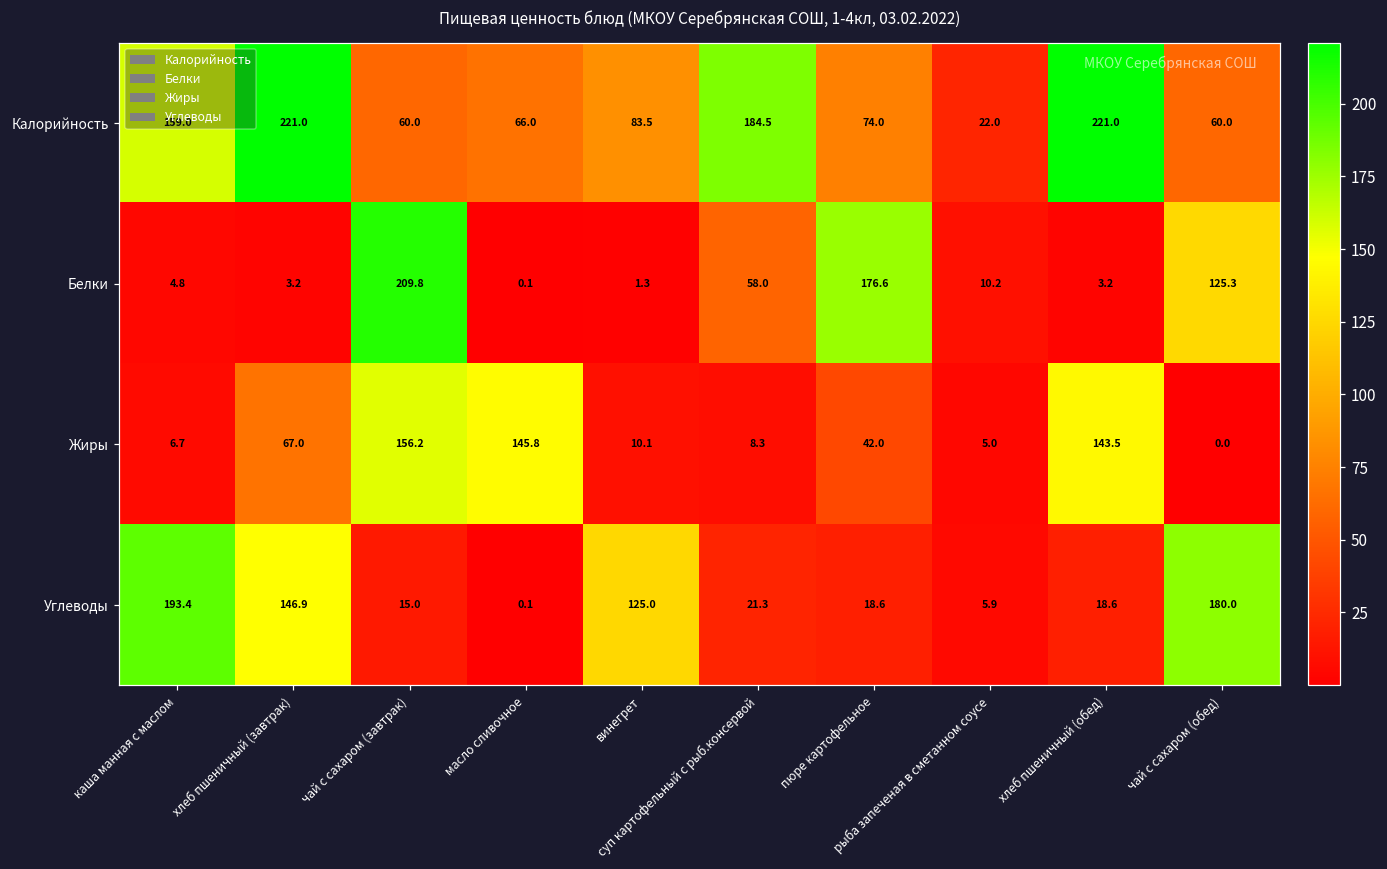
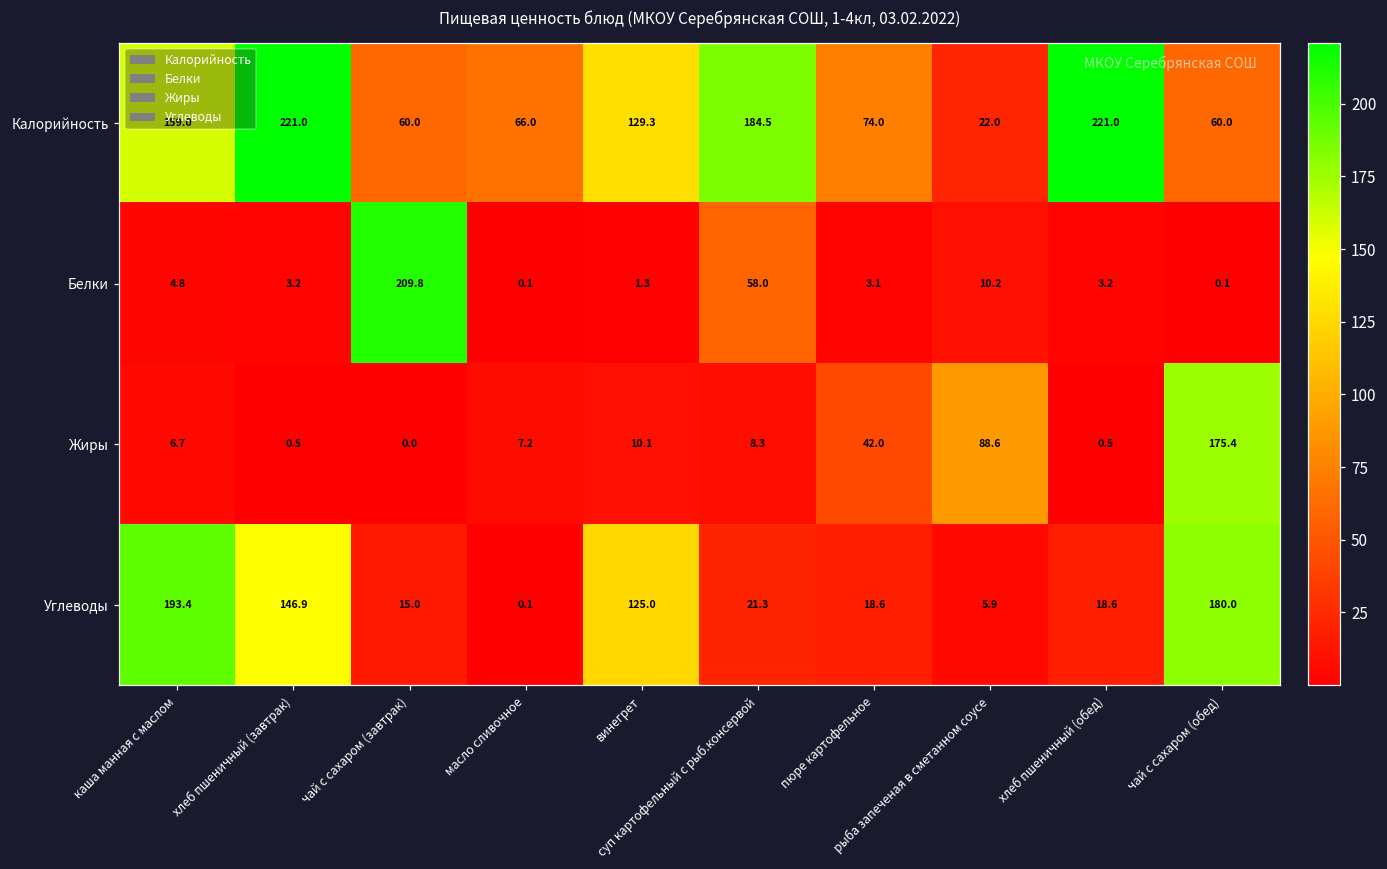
  {
    "Калорийность": {
      "хлеб пшеничный (завтрак)": 221.0,
      "чай с сахаром (завтрак)": 60.0,
      "масло сливочное": 66.0,
-     "винегрет": 83.5,
+     "винегрет": 129.3,
      "суп картофельный с рыб.консервой": 184.5,
      "пюре картофельное": 74.0,
      "рыба запеченая в сметанном соусе": 22.0,
      "хлеб пшеничный (обед)": 221.0
    },
    "Белки": {
      "каша манная с маслом": 4.8,
      "хлеб пшеничный (завтрак)": 3.2,
      "чай с сахаром (завтрак)": 209.8,
      "масло сливочное": 0.1,
      "винегрет": 1.3,
      "суп картофельный с рыб.консервой": 58.0,
-     "пюре картофельное": 176.6,
+     "пюре картофельное": 3.1,
      "рыба запеченая в сметанном соусе": 10.2,
      "хлеб пшеничный (обед)": 3.2,
-     "чай с сахаром (обед)": 125.3
+     "чай с сахаром (обед)": 0.1
    },
    "Жиры": {
      "каша манная с маслом": 6.7,
-     "хлеб пшеничный (завтрак)": 67.0,
-     "чай с сахаром (завтрак)": 156.2,
-     "масло сливочное": 145.8,
+     "хлеб пшеничный (завтрак)": 0.5,
+     "чай с сахаром (завтрак)": 0.0,
+     "масло сливочное": 7.2,
      "винегрет": 10.1,
      "суп картофельный с рыб.консервой": 8.3,
      "пюре картофельное": 42.0,
-     "рыба запеченая в сметанном соусе": 5.0,
-     "хлеб пшеничный (обед)": 143.5,
-     "чай с сахаром (обед)": 0.0
+     "рыба запеченая в сметанном соусе": 88.6,
+     "хлеб пшеничный (обед)": 0.5,
+     "чай с сахаром (обед)": 175.4
    },
    "Углеводы": {
      "каша манная с маслом": 193.4,
      "хлеб пшеничный (завтрак)": 146.9,
      "чай с сахаром (завтрак)": 15.0,
      "масло сливочное": 0.1,
      "винегрет": 125.0,
      "суп картофельный с рыб.консервой": 21.3,
      "пюре картофельное": 18.6,
      "рыба запеченая в сметанном соусе": 5.9,
      "хлеб пшеничный (обед)": 18.6,
      "чай с сахаром (обед)": 180.0
    }
  }
